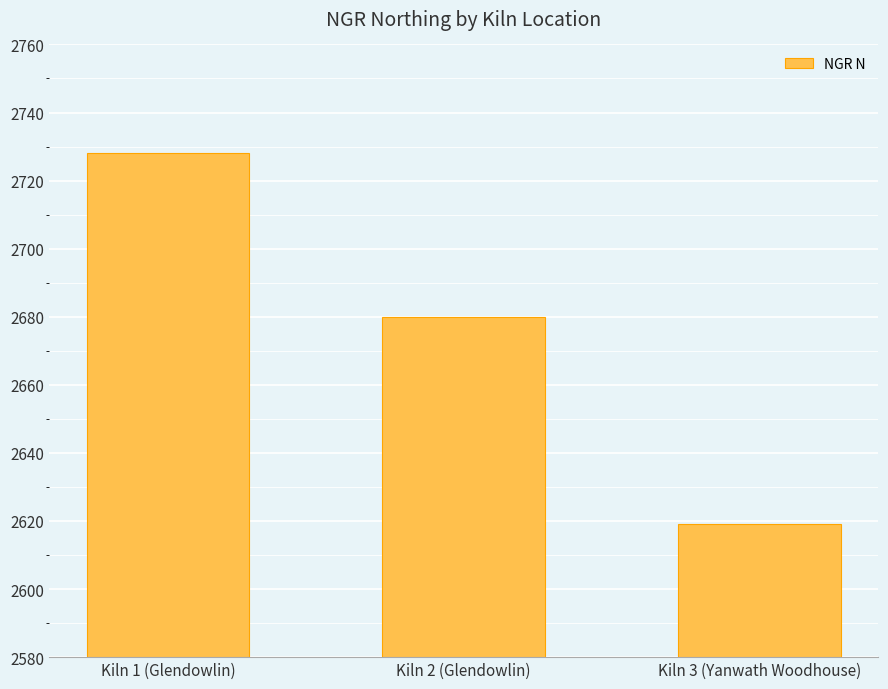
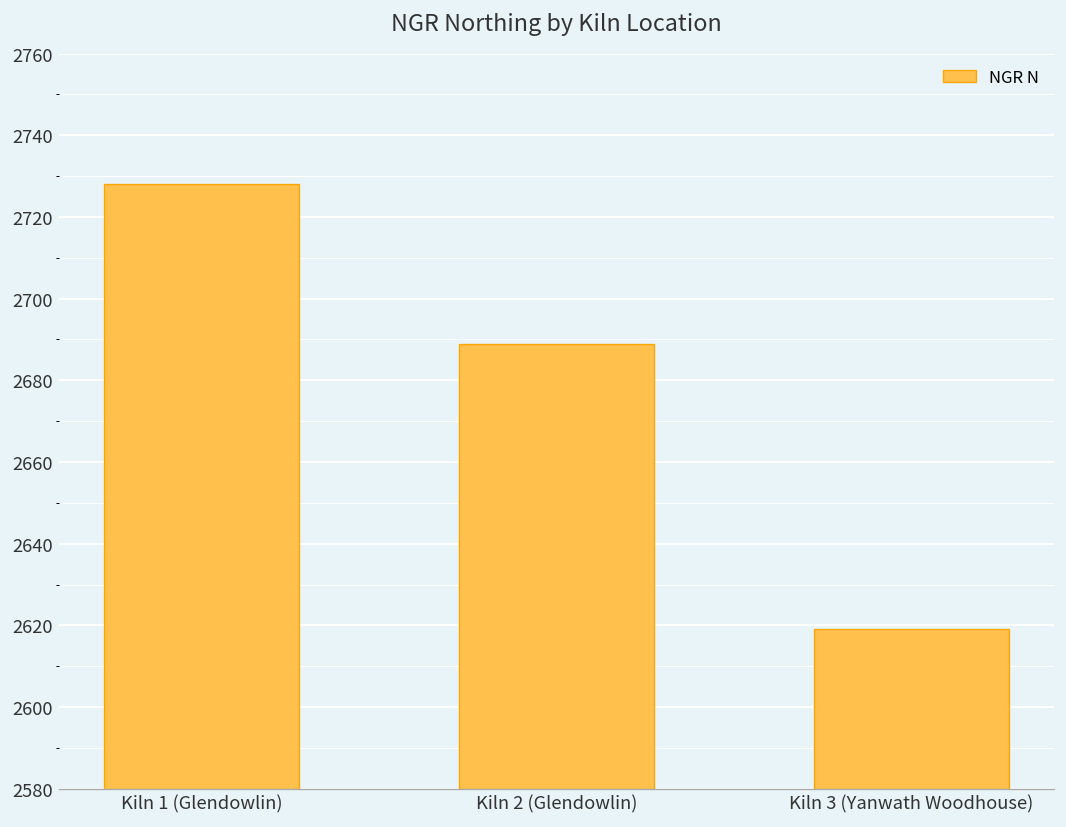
  {
    "Kiln 1 (Glendowlin)": 2728,
-   "Kiln 2 (Glendowlin)": 2680,
+   "Kiln 2 (Glendowlin)": 2689,
    "Kiln 3 (Yanwath Woodhouse)": 2619
  }
